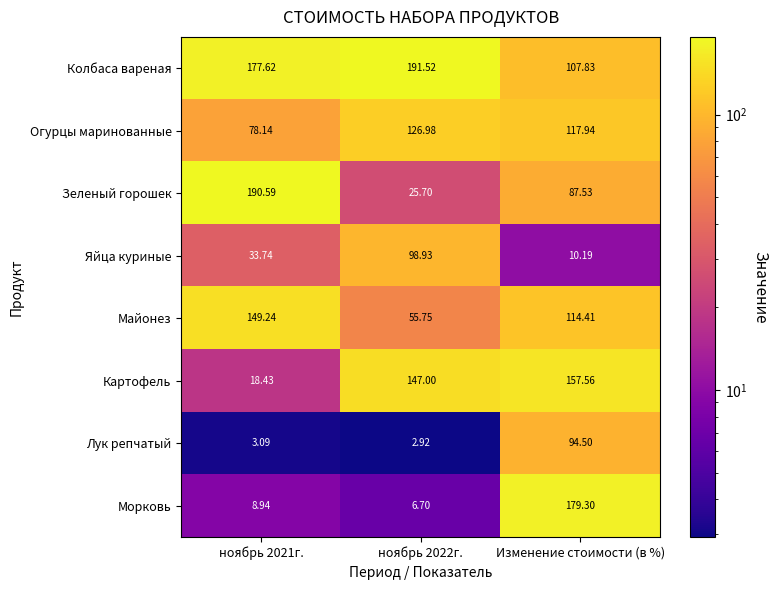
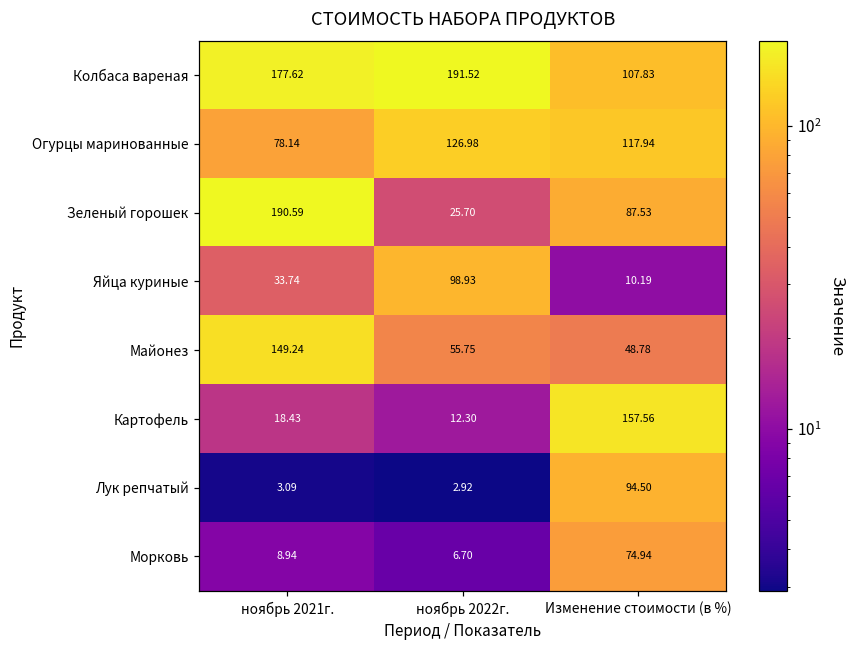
  {
    "Колбаса вареная": {
      "ноябрь 2021г.": 177.62,
      "ноябрь 2022г.": 191.52,
      "Изменение стоимости (в %)": 107.83
    },
    "Огурцы маринованные": {
      "ноябрь 2021г.": 78.14,
      "ноябрь 2022г.": 126.98,
      "Изменение стоимости (в %)": 117.94
    },
    "Зеленый горошек": {
      "ноябрь 2021г.": 190.59,
      "ноябрь 2022г.": 25.70,
      "Изменение стоимости (в %)": 87.53
    },
    "Яйца куриные": {
      "ноябрь 2021г.": 33.74,
      "ноябрь 2022г.": 98.93,
      "Изменение стоимости (в %)": 10.19
    },
    "Майонез": {
      "ноябрь 2021г.": 149.24,
      "ноябрь 2022г.": 55.75,
-     "Изменение стоимости (в %)": 114.41
+     "Изменение стоимости (в %)": 48.78
    },
    "Картофель": {
      "ноябрь 2021г.": 18.43,
-     "ноябрь 2022г.": 147.00,
+     "ноябрь 2022г.": 12.30,
      "Изменение стоимости (в %)": 157.56
    },
    "Лук репчатый": {
      "ноябрь 2021г.": 3.09,
      "ноябрь 2022г.": 2.92,
      "Изменение стоимости (в %)": 94.50
    },
    "Морковь": {
      "ноябрь 2021г.": 8.94,
      "ноябрь 2022г.": 6.70,
-     "Изменение стоимости (в %)": 179.30
+     "Изменение стоимости (в %)": 74.94
    }
  }
